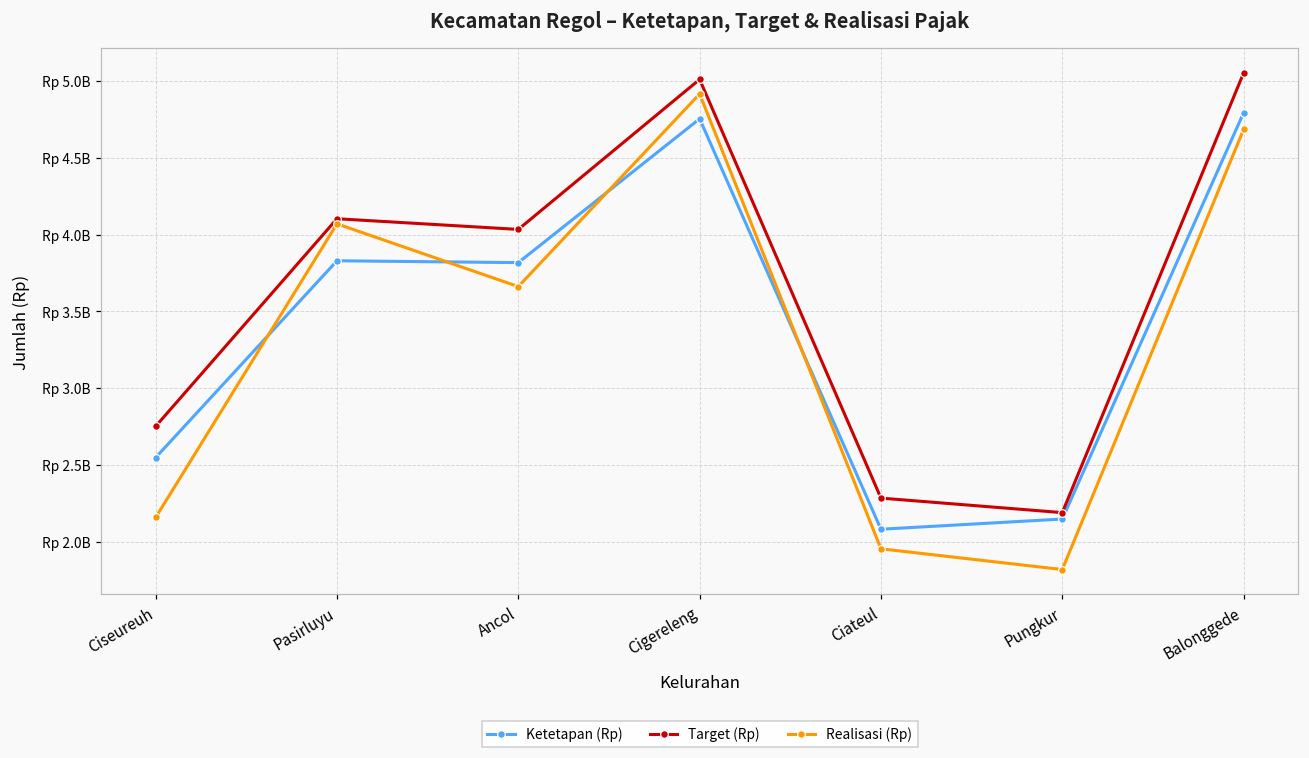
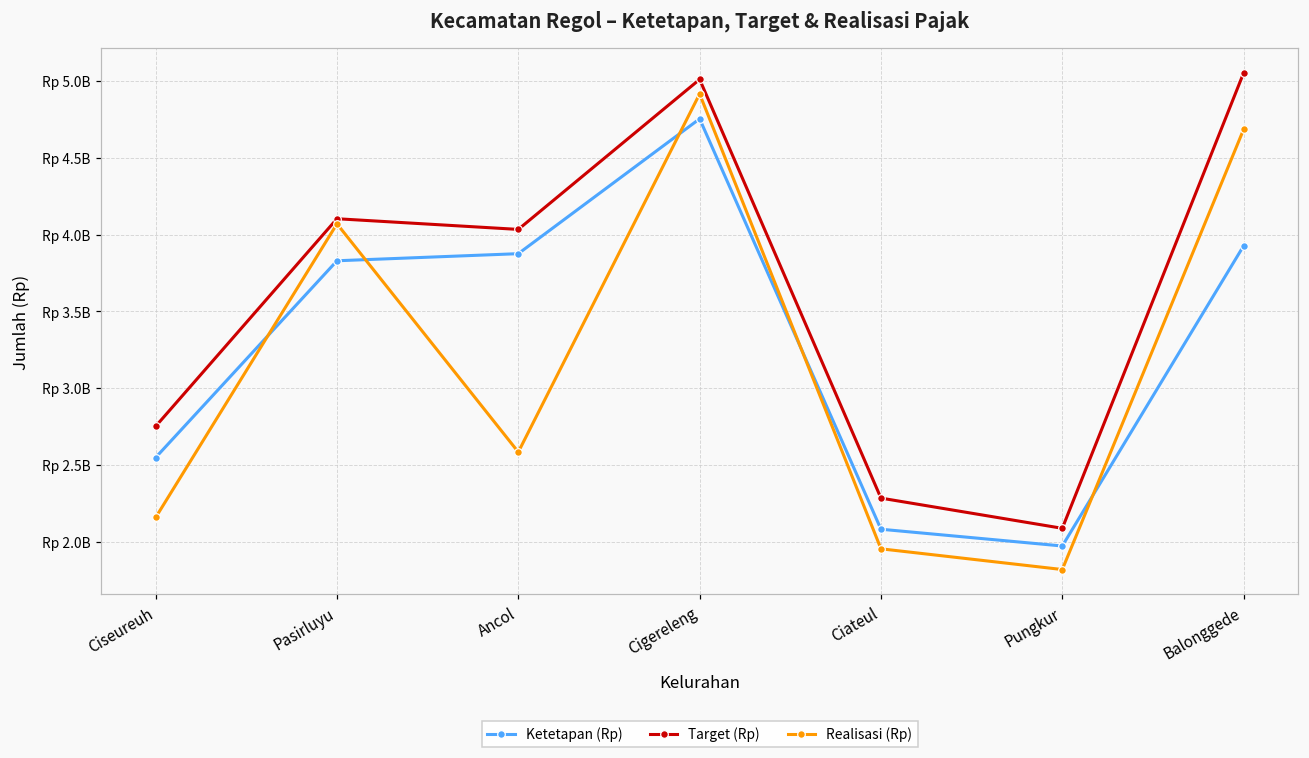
  {
    "Ketetapan (Rp)": {
      "Ciseureuh": "Rp 2550000000",
      "Pasirluyu": "Rp 3830000000",
-     "Ancol": "Rp 3820000000",
+     "Ancol": "Rp 3880000000",
      "Cigereleng": "Rp 4750000000",
      "Ciateul": "Rp 2080000000",
-     "Pungkur": "Rp 2150000000",
-     "Balonggede": "Rp 4790000000"
+     "Pungkur": "Rp 1970000000",
+     "Balonggede": "Rp 3930000000"
    },
    "Target (Rp)": {
      "Ciseureuh": "Rp 2750000000",
      "Pasirluyu": "Rp 4100000000",
      "Ancol": "Rp 4030000000",
      "Cigereleng": "Rp 5010000000",
      "Ciateul": "Rp 2280000000",
-     "Pungkur": "Rp 2190000000",
+     "Pungkur": "Rp 2090000000",
      "Balonggede": "Rp 5050000000"
    },
    "Realisasi (Rp)": {
      "Ciseureuh": "Rp 2160000000",
      "Pasirluyu": "Rp 4070000000",
-     "Ancol": "Rp 3660000000",
+     "Ancol": "Rp 2580000000",
      "Cigereleng": "Rp 4920000000",
      "Ciateul": "Rp 1950000000",
      "Pungkur": "Rp 1820000000",
      "Balonggede": "Rp 4690000000"
    }
  }
